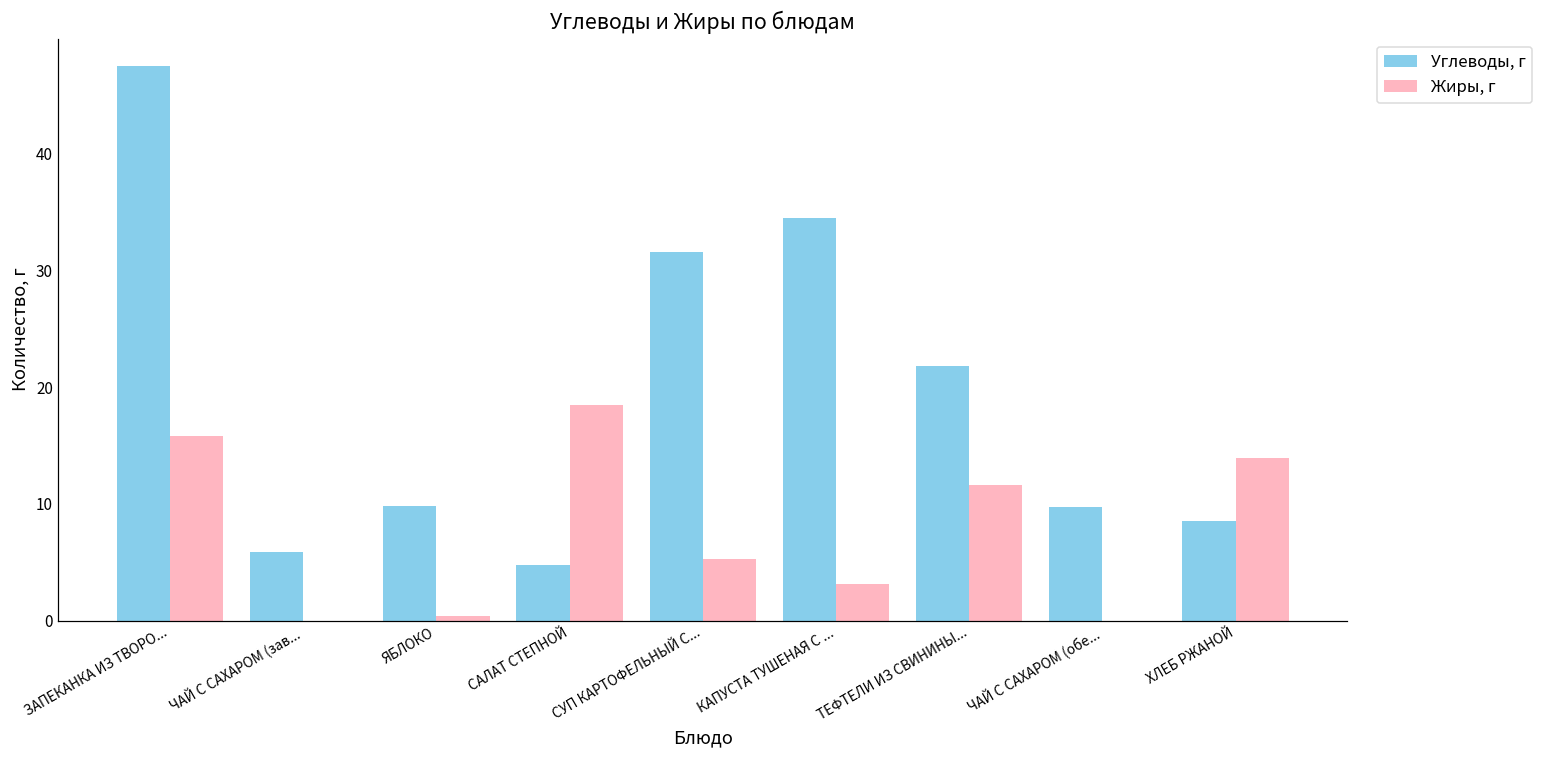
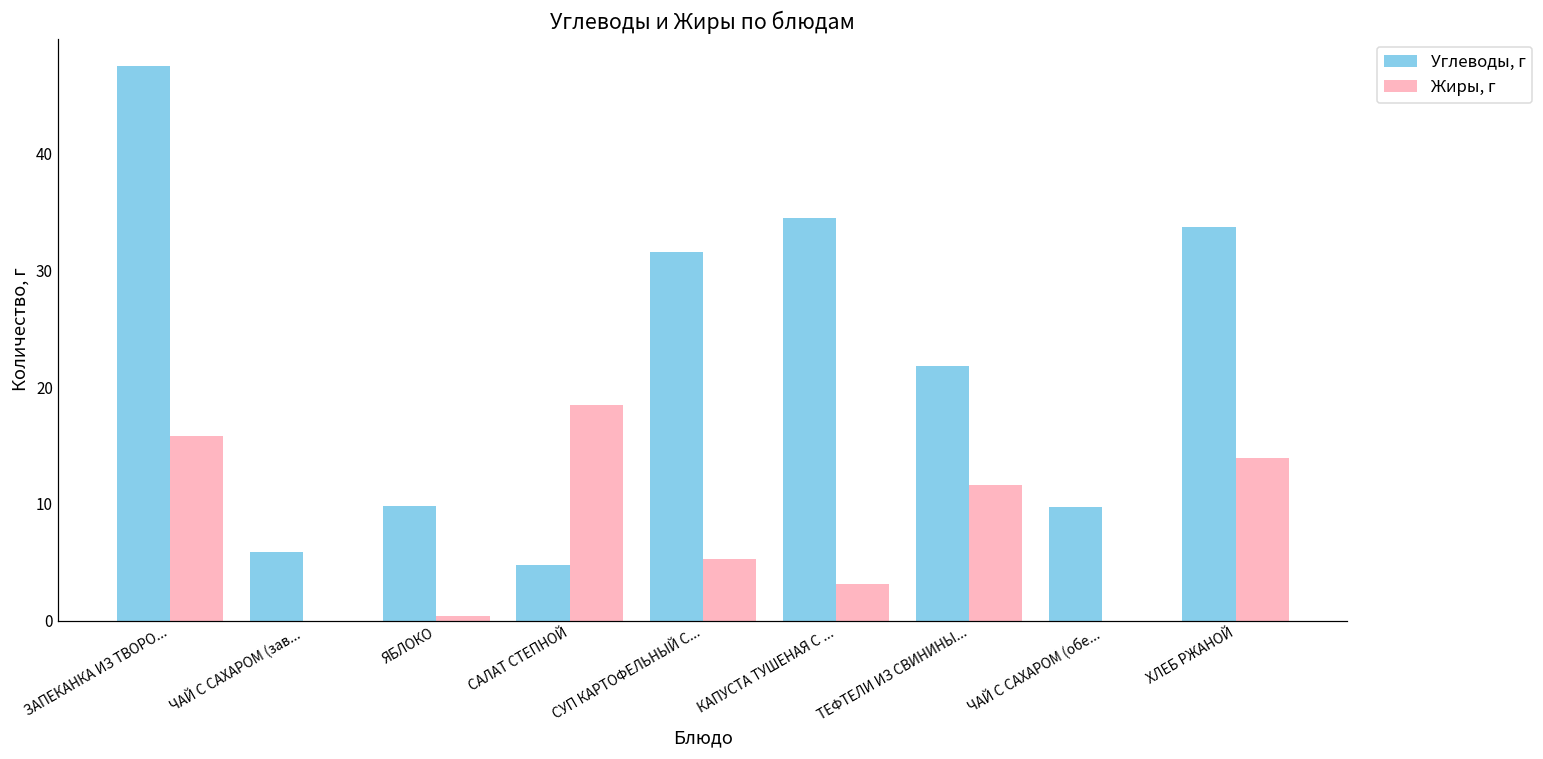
  {
    "Углеводы, г": {
      "ЗАПЕКАНКА ИЗ ТВОРО...": 47.5,
      "ЧАЙ С САХАРОМ (зав...": 5.9,
      "ЯБЛОКО": 9.8,
      "САЛАТ СТЕПНОЙ": 4.8,
      "СУП КАРТОФЕЛЬНЫЙ С...": 31.6,
      "КАПУСТА ТУШЕНАЯ С ...": 34.5,
      "ТЕФТЕЛИ ИЗ СВИНИНЫ...": 21.8,
      "ЧАЙ С САХАРОМ (обе...": 9.7,
-     "ХЛЕБ РЖАНОЙ": 8.5
+     "ХЛЕБ РЖАНОЙ": 33.7
    },
    "Жиры, г": {
      "ЗАПЕКАНКА ИЗ ТВОРО...": 15.8,
      "ЧАЙ С САХАРОМ (зав...": 0.0,
      "ЯБЛОКО": 0.4,
      "САЛАТ СТЕПНОЙ": 18.5,
      "СУП КАРТОФЕЛЬНЫЙ С...": 5.3,
      "КАПУСТА ТУШЕНАЯ С ...": 3.1,
      "ТЕФТЕЛИ ИЗ СВИНИНЫ...": 11.6,
      "ЧАЙ С САХАРОМ (обе...": 0.0,
      "ХЛЕБ РЖАНОЙ": 13.9
    }
  }
